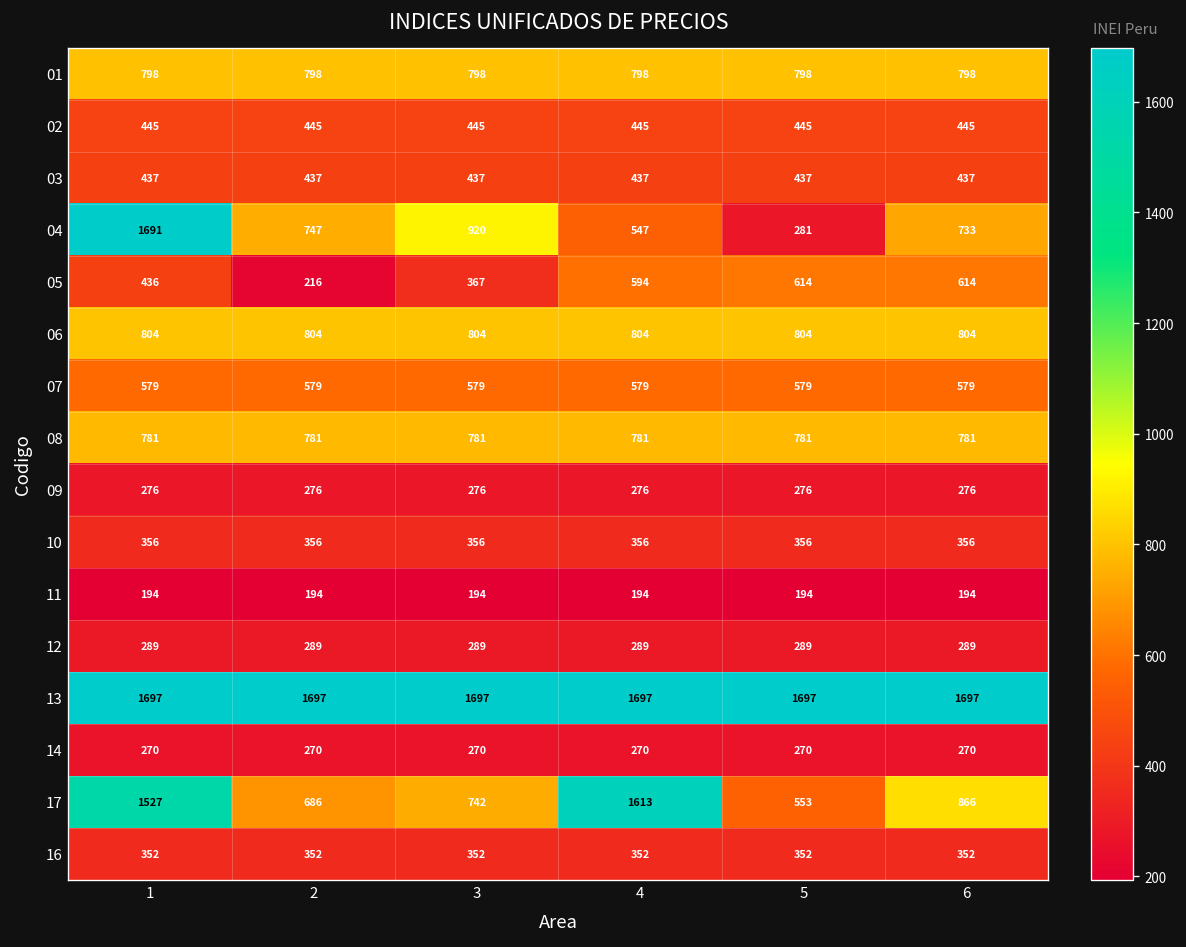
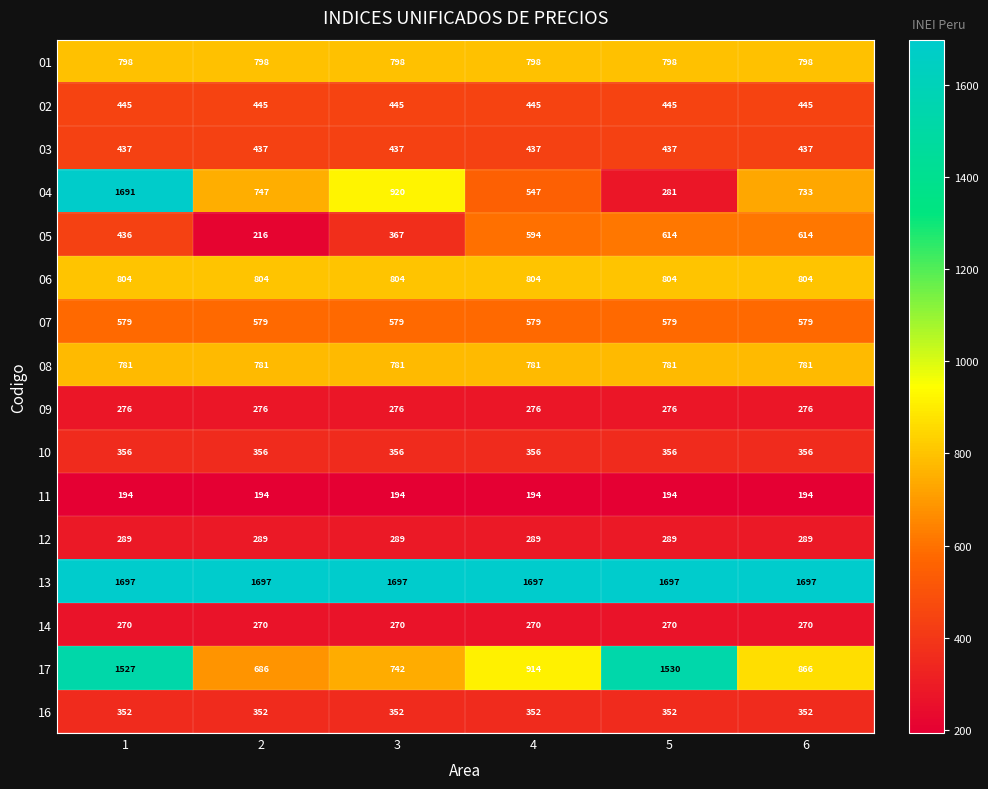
  {
    "01": {
      "1": 798,
      "2": 798,
      "3": 798,
      "4": 798,
      "5": 798,
      "6": 798
    },
    "02": {
      "1": 445,
      "2": 445,
      "3": 445,
      "4": 445,
      "5": 445,
      "6": 445
    },
    "03": {
      "1": 437,
      "2": 437,
      "3": 437,
      "4": 437,
      "5": 437,
      "6": 437
    },
    "04": {
      "1": 1691,
      "2": 747,
      "3": 920,
      "4": 547,
      "5": 281,
      "6": 733
    },
    "05": {
      "1": 436,
      "2": 216,
      "3": 367,
      "4": 594,
      "5": 614,
      "6": 614
    },
    "06": {
      "1": 804,
      "2": 804,
      "3": 804,
      "4": 804,
      "5": 804,
      "6": 804
    },
    "07": {
      "1": 579,
      "2": 579,
      "3": 579,
      "4": 579,
      "5": 579,
      "6": 579
    },
    "08": {
      "1": 781,
      "2": 781,
      "3": 781,
      "4": 781,
      "5": 781,
      "6": 781
    },
    "09": {
      "1": 276,
      "2": 276,
      "3": 276,
      "4": 276,
      "5": 276,
      "6": 276
    },
    "10": {
      "1": 356,
      "2": 356,
      "3": 356,
      "4": 356,
      "5": 356,
      "6": 356
    },
    "11": {
      "1": 194,
      "2": 194,
      "3": 194,
      "4": 194,
      "5": 194,
      "6": 194
    },
    "12": {
      "1": 289,
      "2": 289,
      "3": 289,
      "4": 289,
      "5": 289,
      "6": 289
    },
    "13": {
      "1": 1697,
      "2": 1697,
      "3": 1697,
      "4": 1697,
      "5": 1697,
      "6": 1697
    },
    "14": {
      "1": 270,
      "2": 270,
      "3": 270,
      "4": 270,
      "5": 270,
      "6": 270
    },
    "17": {
      "1": 1527,
      "2": 686,
      "3": 742,
-     "4": 1613,
-     "5": 553,
+     "4": 914,
+     "5": 1530,
      "6": 866
    },
    "16": {
      "1": 352,
      "2": 352,
      "3": 352,
      "4": 352,
      "5": 352,
      "6": 352
    }
  }
